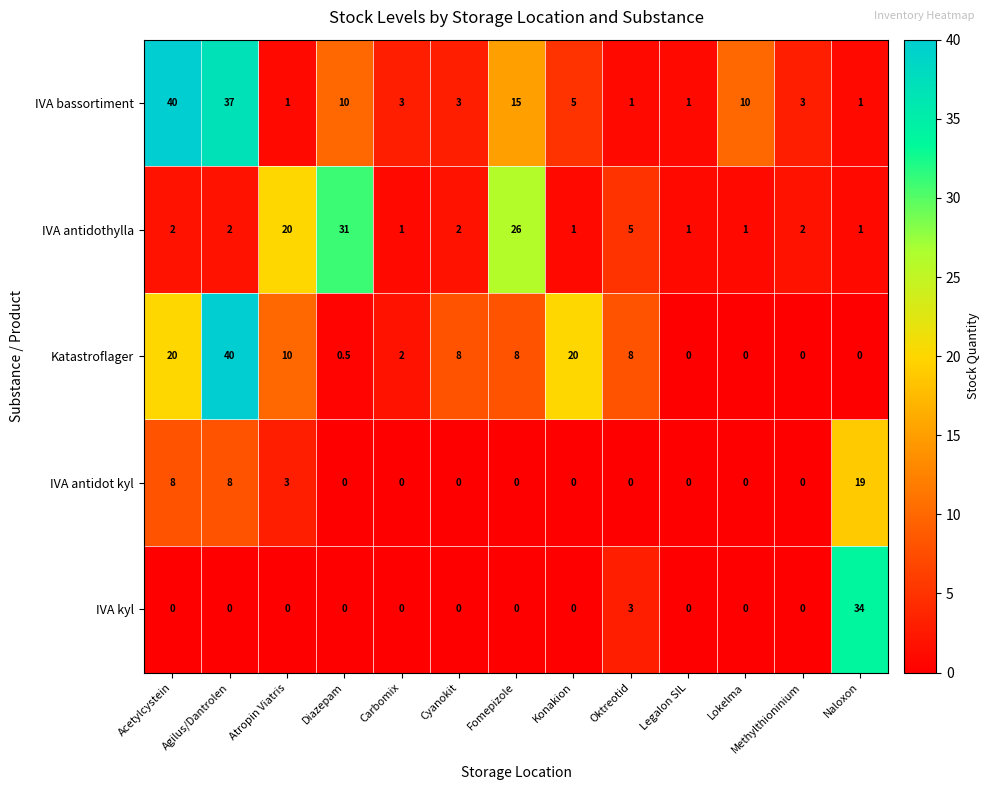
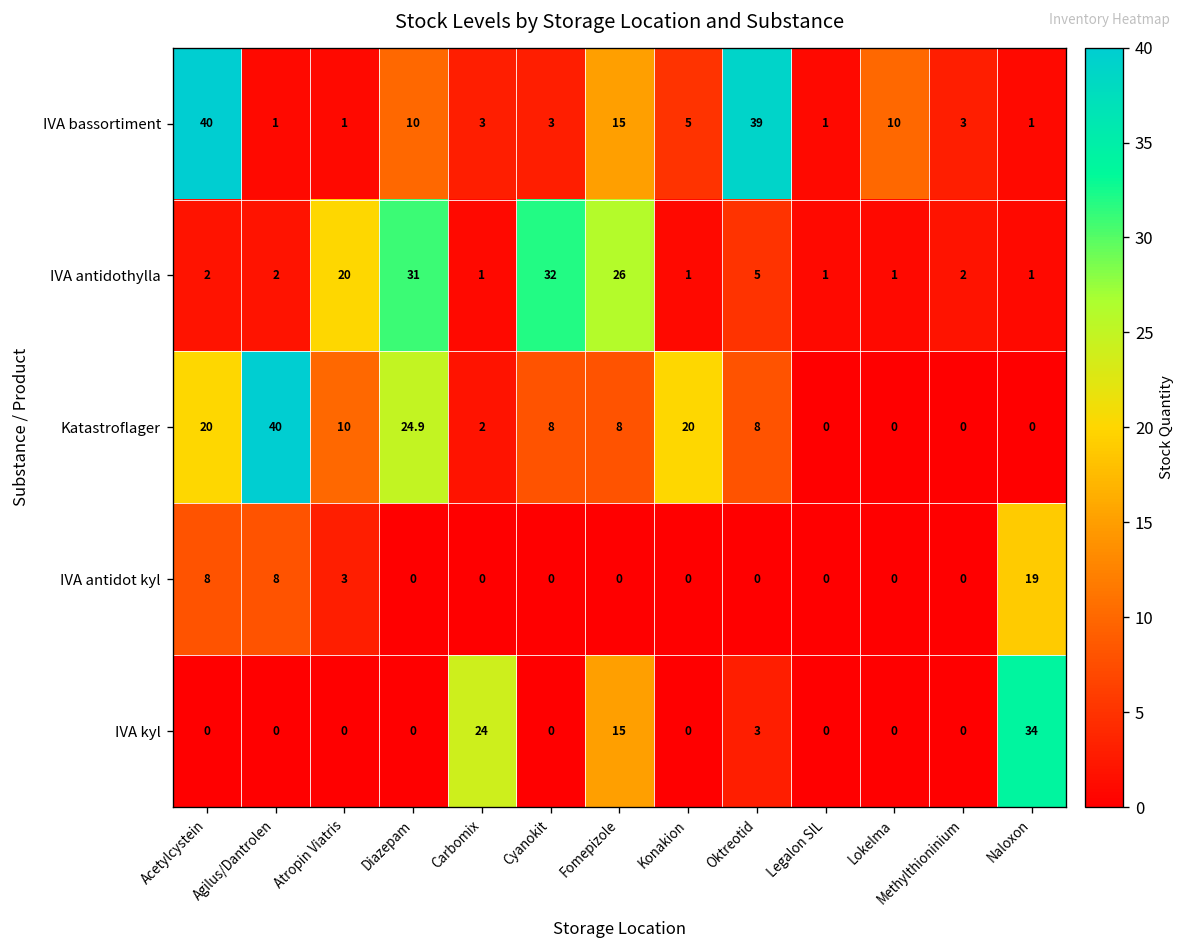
  {
    "IVA bassortiment": {
      "Acetylcystein": 40,
-     "Agilus/Dantrolen": 37,
+     "Agilus/Dantrolen": 1,
      "Atropin Viatris": 1,
      "Diazepam": 10,
      "Carbomix": 3,
      "Cyanokit": 3,
      "Fomepizole": 15,
      "Konakion": 5,
-     "Oktreotid": 1,
+     "Oktreotid": 39,
      "Legalon SIL": 1,
      "Lokelma": 10,
      "Methylthioninium": 3,
      "Naloxon": 1
    },
    "IVA antidothylla": {
      "Acetylcystein": 2,
      "Agilus/Dantrolen": 2,
      "Atropin Viatris": 20,
      "Diazepam": 31,
      "Carbomix": 1,
-     "Cyanokit": 2,
+     "Cyanokit": 32,
      "Fomepizole": 26,
      "Konakion": 1,
      "Oktreotid": 5,
      "Legalon SIL": 1,
      "Lokelma": 1,
      "Methylthioninium": 2,
      "Naloxon": 1
    },
    "Katastroflager": {
      "Acetylcystein": 20,
      "Agilus/Dantrolen": 40,
      "Atropin Viatris": 10,
-     "Diazepam": 0.5,
+     "Diazepam": 24.9,
      "Carbomix": 2,
      "Cyanokit": 8,
      "Fomepizole": 8,
      "Konakion": 20,
      "Oktreotid": 8,
      "Legalon SIL": 0,
      "Lokelma": 0,
      "Methylthioninium": 0,
      "Naloxon": 0
    },
    "IVA antidot kyl": {
      "Acetylcystein": 8,
      "Agilus/Dantrolen": 8,
      "Atropin Viatris": 3,
      "Diazepam": 0,
      "Carbomix": 0,
      "Cyanokit": 0,
      "Fomepizole": 0,
      "Konakion": 0,
      "Oktreotid": 0,
      "Legalon SIL": 0,
      "Lokelma": 0,
      "Methylthioninium": 0,
      "Naloxon": 19
    },
    "IVA kyl": {
      "Acetylcystein": 0,
      "Agilus/Dantrolen": 0,
      "Atropin Viatris": 0,
      "Diazepam": 0,
-     "Carbomix": 0,
+     "Carbomix": 24,
      "Cyanokit": 0,
-     "Fomepizole": 0,
+     "Fomepizole": 15,
      "Konakion": 0,
      "Oktreotid": 3,
      "Legalon SIL": 0,
      "Lokelma": 0,
      "Methylthioninium": 0,
      "Naloxon": 34
    }
  }
